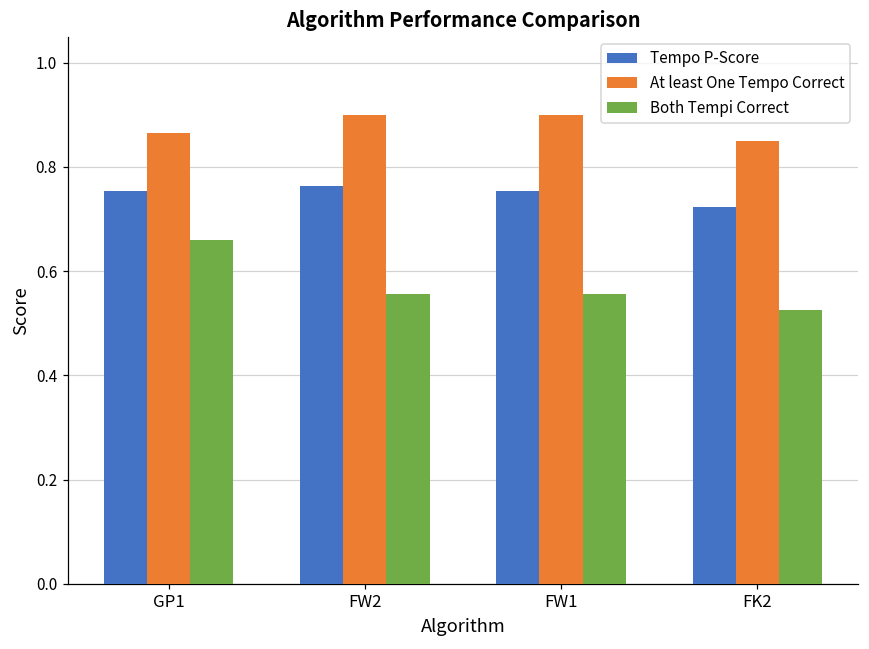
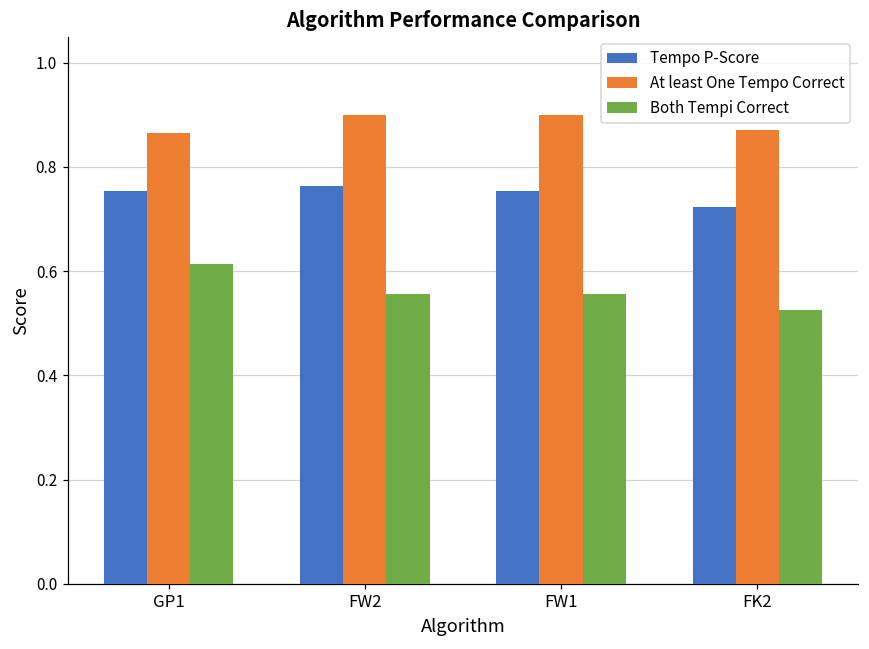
  {
    "Tempo P-Score": {
      "GP1": 0.75,
      "FW2": 0.76,
      "FW1": 0.75,
      "FK2": 0.72
    },
    "At least One Tempo Correct": {
      "GP1": 0.86,
      "FW2": 0.90,
      "FW1": 0.90,
-     "FK2": 0.85
+     "FK2": 0.87
    },
    "Both Tempi Correct": {
-     "GP1": 0.66,
+     "GP1": 0.61,
      "FW2": 0.56,
      "FW1": 0.56,
      "FK2": 0.53
    }
  }
